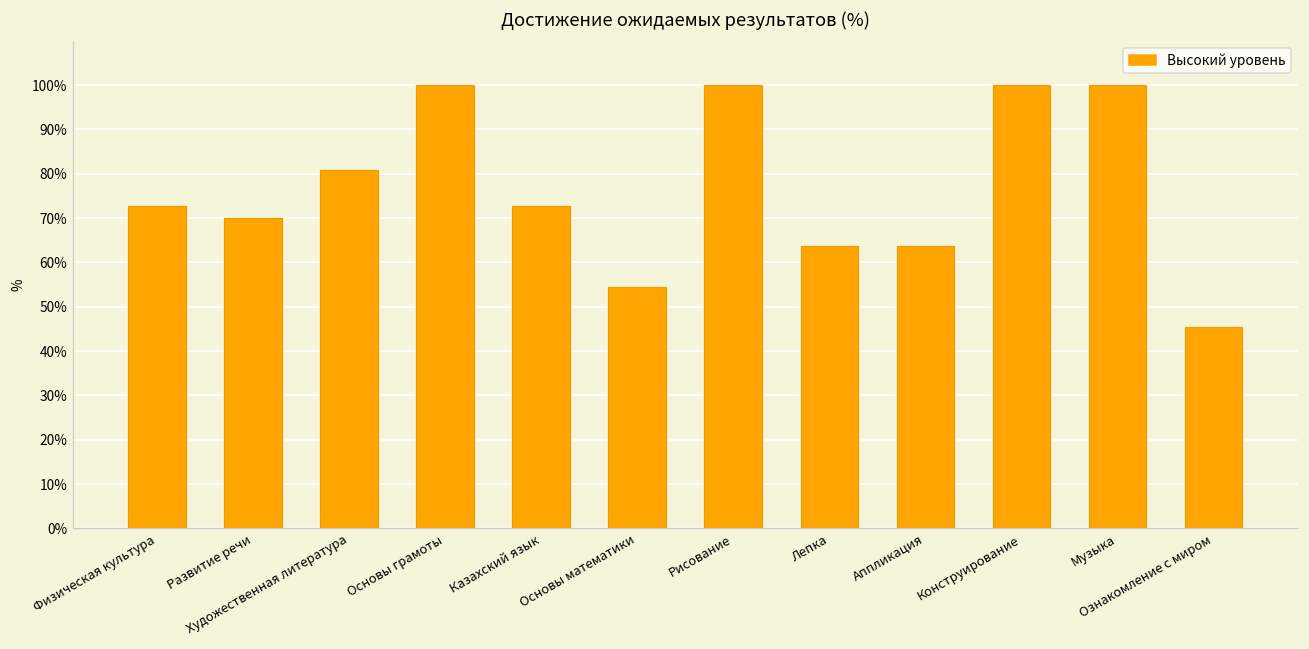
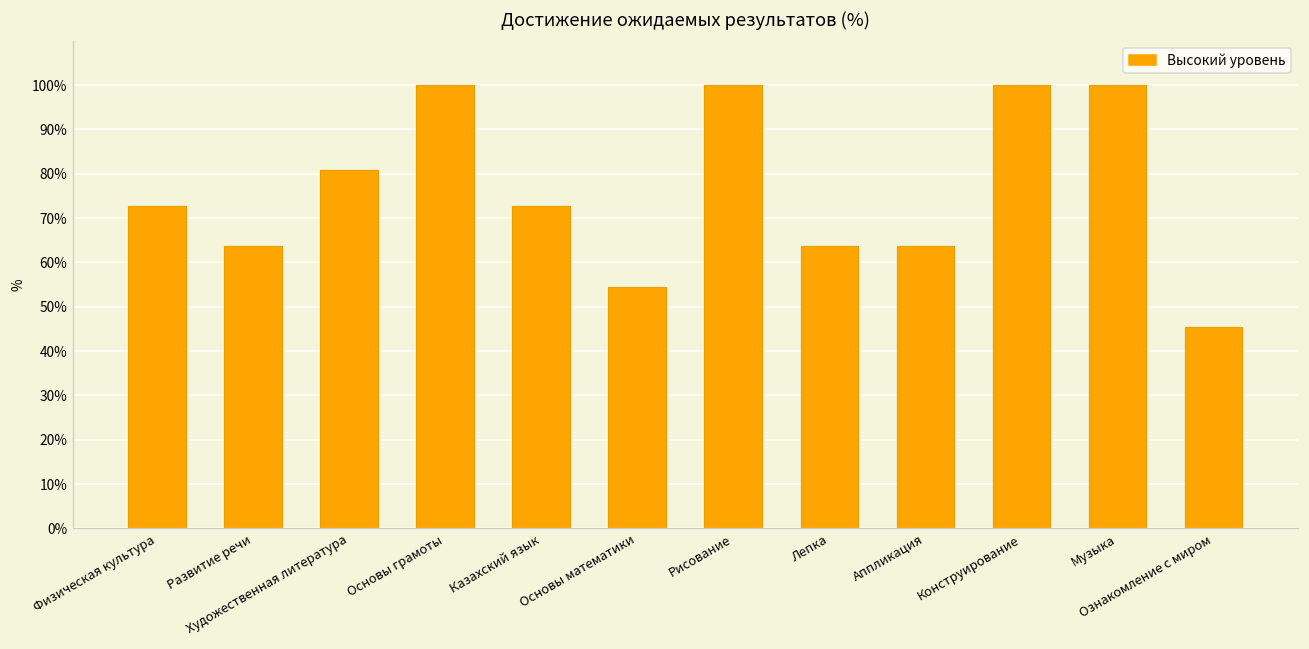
  {
    "Физическая культура": "73%",
-   "Развитие речи": "70%",
+   "Развитие речи": "64%",
    "Художественная литература": "81%",
    "Основы грамоты": "100%",
    "Казахский язык": "73%",
    "Основы математики": "55%",
    "Рисование": "100%",
    "Лепка": "64%",
    "Аппликация": "64%",
    "Конструирование": "100%",
    "Музыка": "100%",
    "Ознакомление с миром": "45%"
  }
